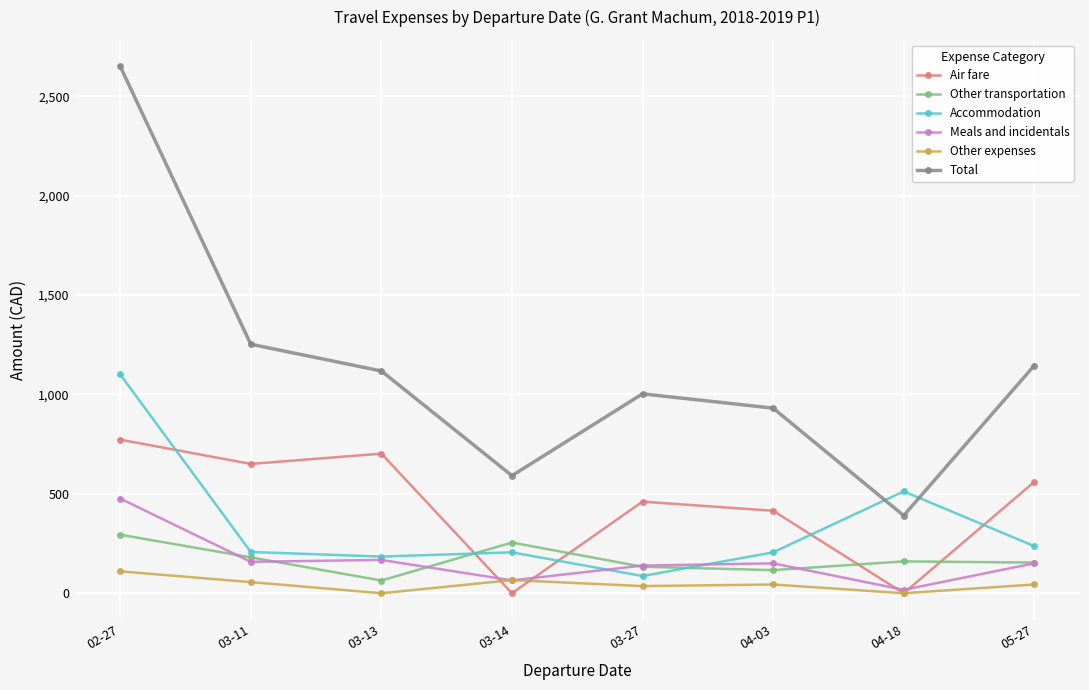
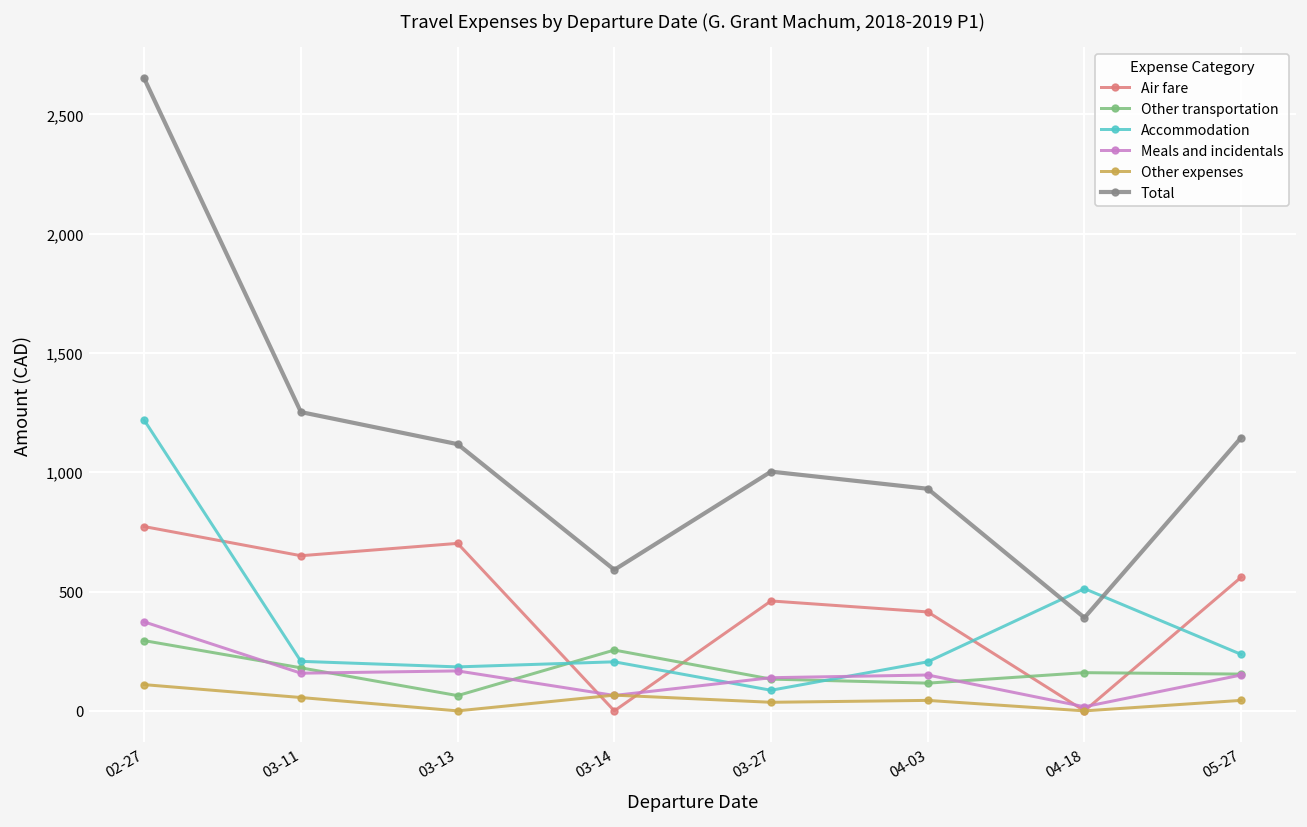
  {
    "Air fare": {
      "02-27": "770",
      "03-11": "650",
      "03-13": "700",
      "03-14": "0",
      "03-27": "460",
      "04-03": "410",
      "05-27": "560"
    },
    "Accommodation": {
-     "02-27": "1,100",
+     "02-27": "1,220",
      "03-11": "210",
      "03-13": "180",
      "03-14": "210",
      "03-27": "90",
      "04-03": "210",
      "04-18": "510",
      "05-27": "240"
    },
    "Meals and incidentals": {
-     "02-27": "480",
+     "02-27": "370",
      "03-11": "160",
      "03-13": "170",
      "04-03": "150",
      "04-18": "20"
    },
    "Other expenses": {
      "02-27": "110",
      "03-11": "60",
      "03-13": "0",
      "03-27": "40",
      "04-03": "40",
      "05-27": "40"
    }
  }
